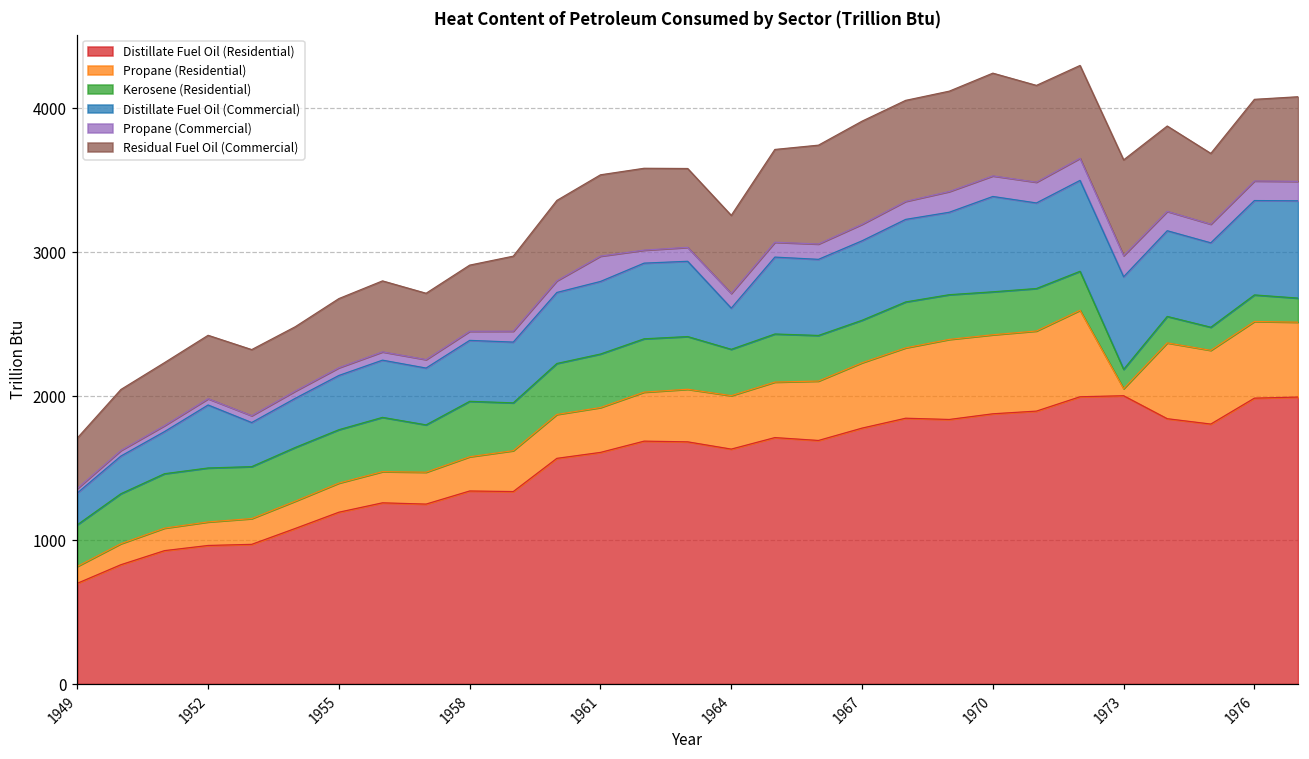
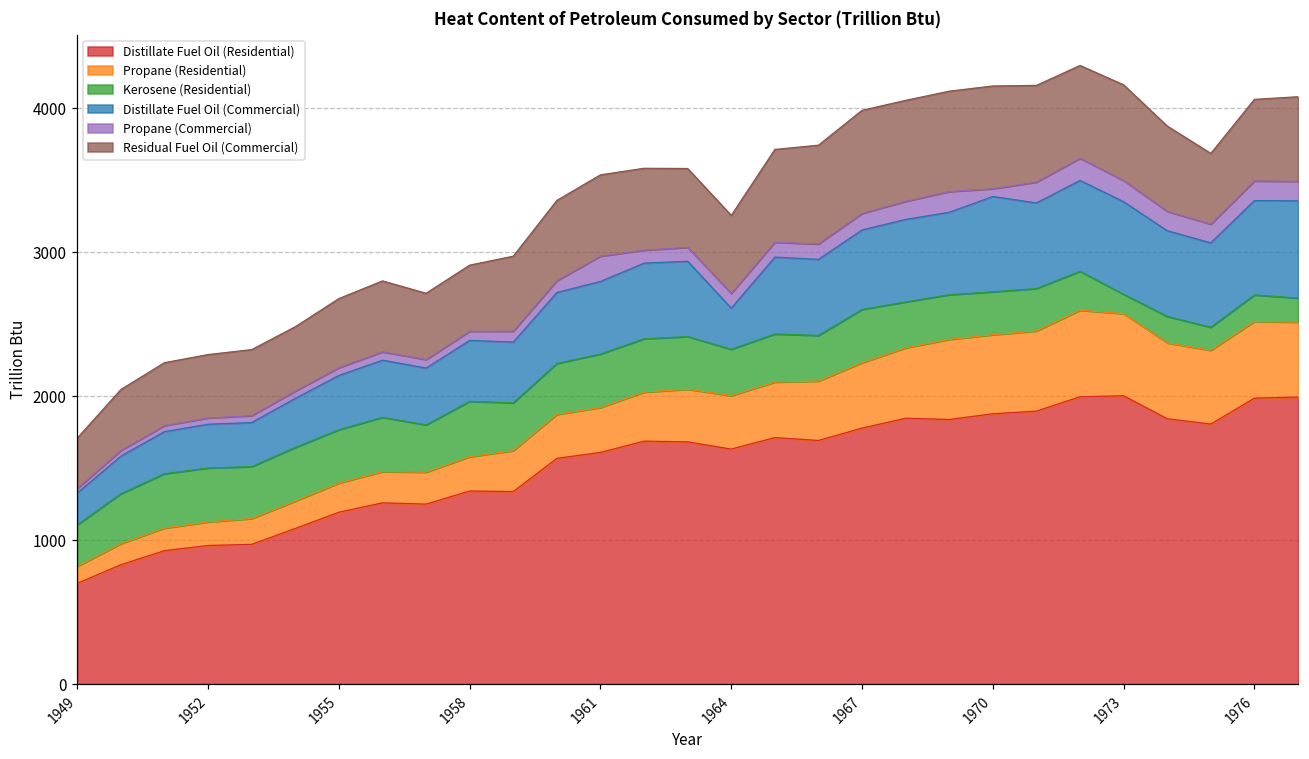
  {
    "Distillate Fuel Oil (Residential)": {
      "1949": 700,
      "1952": 960,
      "1955": 1190,
      "1958": 1340,
      "1961": 1610,
      "1964": 1630,
      "1967": 1780,
      "1970": 1880,
      "1973": 2000,
      "1976": 1990
    },
    "Propane (Residential)": {
      "1949": 120,
      "1952": 160,
      "1955": 200,
      "1958": 240,
      "1961": 310,
      "1964": 370,
      "1967": 450,
      "1970": 550,
-     "1973": 50,
+     "1973": 570,
      "1976": 530
    },
    "Kerosene (Residential)": {
      "1949": 290,
      "1952": 370,
      "1955": 370,
      "1958": 390,
      "1961": 370,
      "1964": 320,
-     "1967": 300,
+     "1967": 370,
      "1970": 300,
      "1973": 130,
      "1976": 180
    },
    "Distillate Fuel Oil (Commercial)": {
      "1949": 220,
-     "1952": 440,
+     "1952": 300,
      "1955": 380,
      "1958": 420,
      "1961": 500,
      "1964": 290,
      "1967": 550,
      "1970": 660,
      "1973": 640,
      "1976": 660
    },
    "Propane (Commercial)": {
      "1949": 30,
      "1952": 40,
      "1955": 50,
      "1958": 60,
      "1961": 180,
      "1964": 100,
      "1967": 110,
-     "1970": 140,
+     "1970": 50,
      "1973": 150,
      "1976": 140
    },
    "Residual Fuel Oil (Commercial)": {
      "1949": 350,
      "1952": 440,
      "1955": 480,
      "1958": 460,
      "1961": 570,
      "1964": 540,
      "1967": 720,
      "1970": 710,
      "1973": 670,
      "1976": 570
    }
  }
